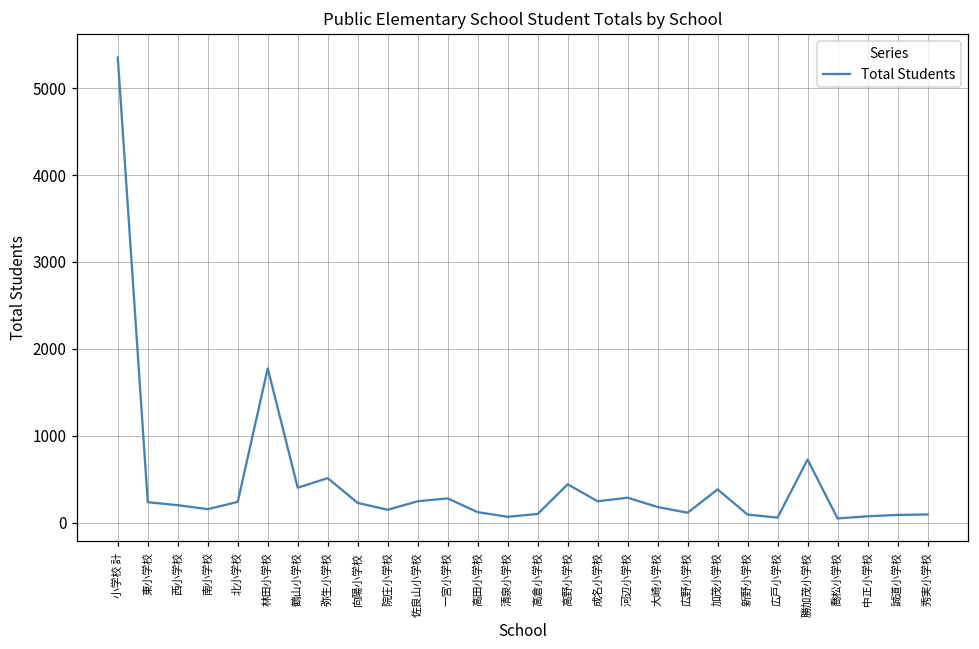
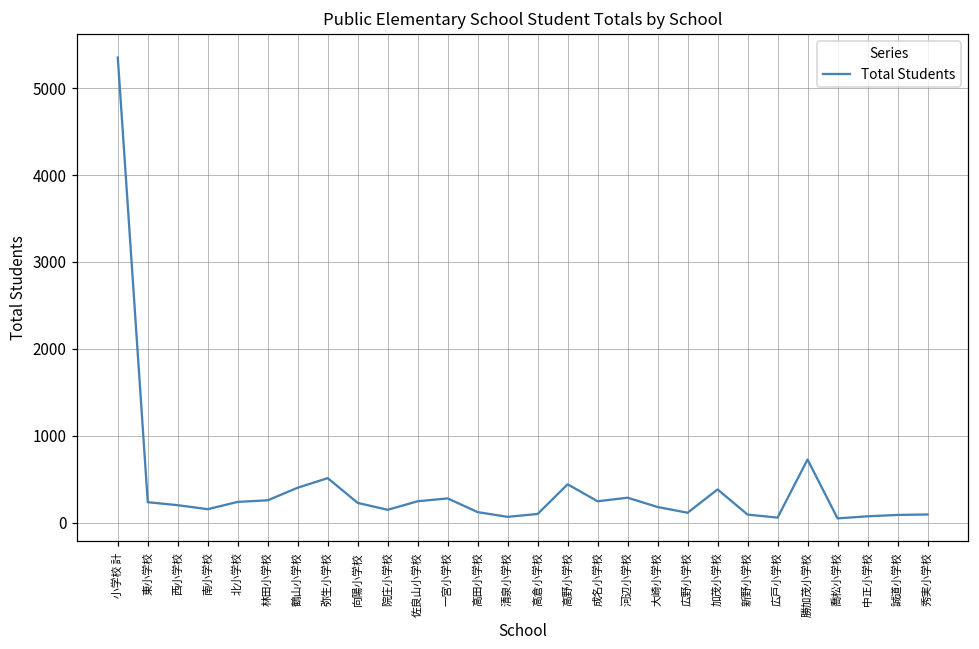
  {
    "小学校 計": 5400,
    "東小学校": 200,
    "西小学校": 200,
    "南小学校": 200,
    "北小学校": 200,
-   "林田小学校": 1800,
+   "林田小学校": 300,
    "鶴山小学校": 400,
    "弥生小学校": 500,
    "向陽小学校": 200,
    "院庄小学校": 200,
    "佐良山小学校": 200,
    "一宮小学校": 300,
    "高田小学校": 100,
    "清泉小学校": 100,
    "高倉小学校": 100,
    "高野小学校": 400,
    "成名小学校": 200,
    "河辺小学校": 300,
    "大崎小学校": 200,
    "広野小学校": 100,
    "加茂小学校": 400,
    "新野小学校": 100,
    "広戸小学校": 100,
    "勝加茂小学校": 700,
    "喬松小学校": 100,
    "中正小学校": 100,
    "誠道小学校": 100,
    "秀実小学校": 100
  }
